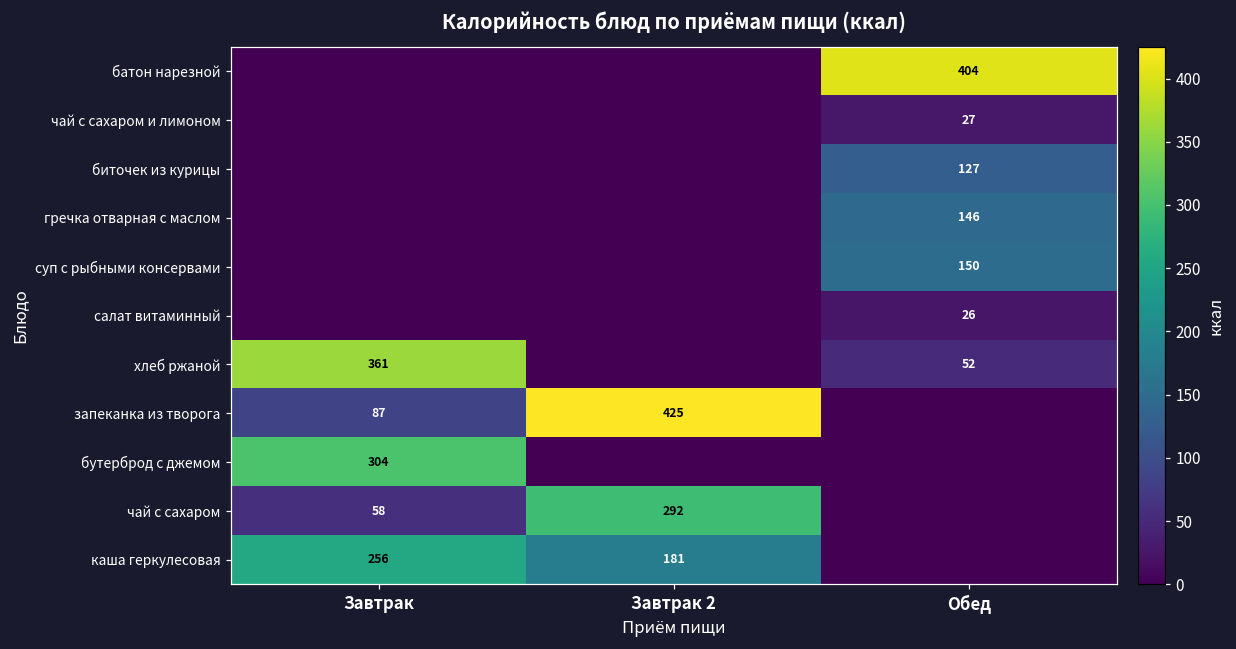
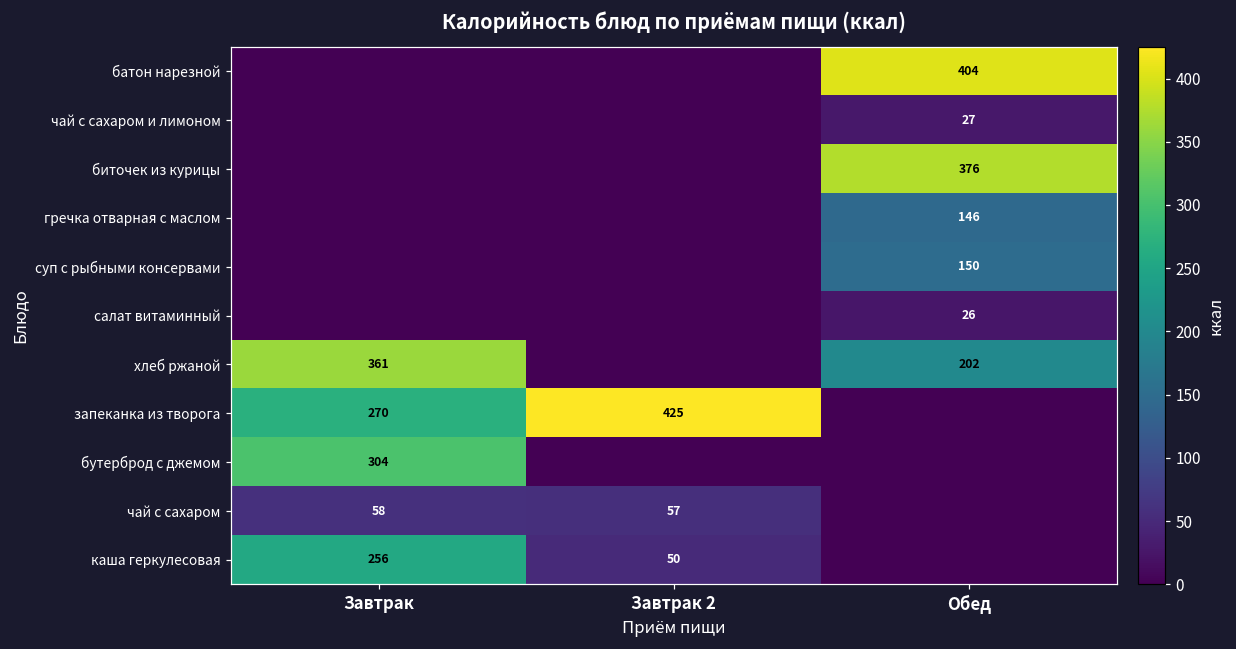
  {
    "батон нарезной": {
      "Обед": 404
    },
    "чай с сахаром и лимоном": {
      "Обед": 27
    },
    "биточек из курицы": {
-     "Обед": 127
+     "Обед": 376
    },
    "гречка отварная с маслом": {
      "Обед": 146
    },
    "суп с рыбными консервами": {
      "Обед": 150
    },
    "салат витаминный": {
      "Обед": 26
    },
    "хлеб ржаной": {
      "Завтрак": 361,
-     "Обед": 52
+     "Обед": 202
    },
    "запеканка из творога": {
-     "Завтрак": 87,
+     "Завтрак": 270,
      "Завтрак 2": 425
    },
    "бутерброд с джемом": {
      "Завтрак": 304
    },
    "чай с сахаром": {
      "Завтрак": 58,
-     "Завтрак 2": 292
+     "Завтрак 2": 57
    },
    "каша геркулесовая": {
      "Завтрак": 256,
-     "Завтрак 2": 181
+     "Завтрак 2": 50
    }
  }
